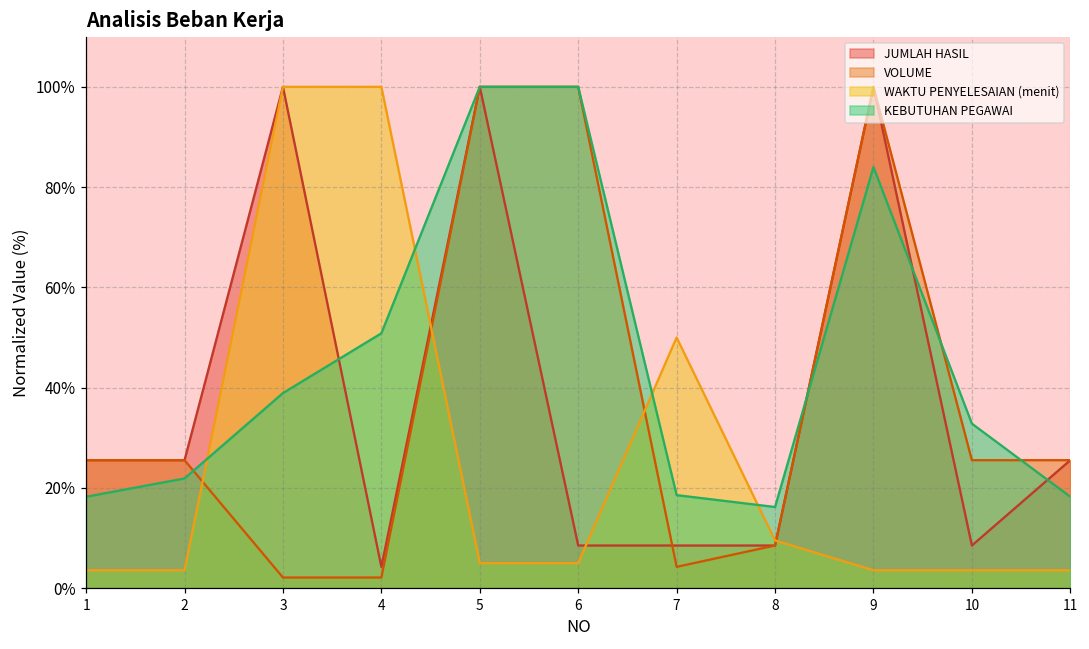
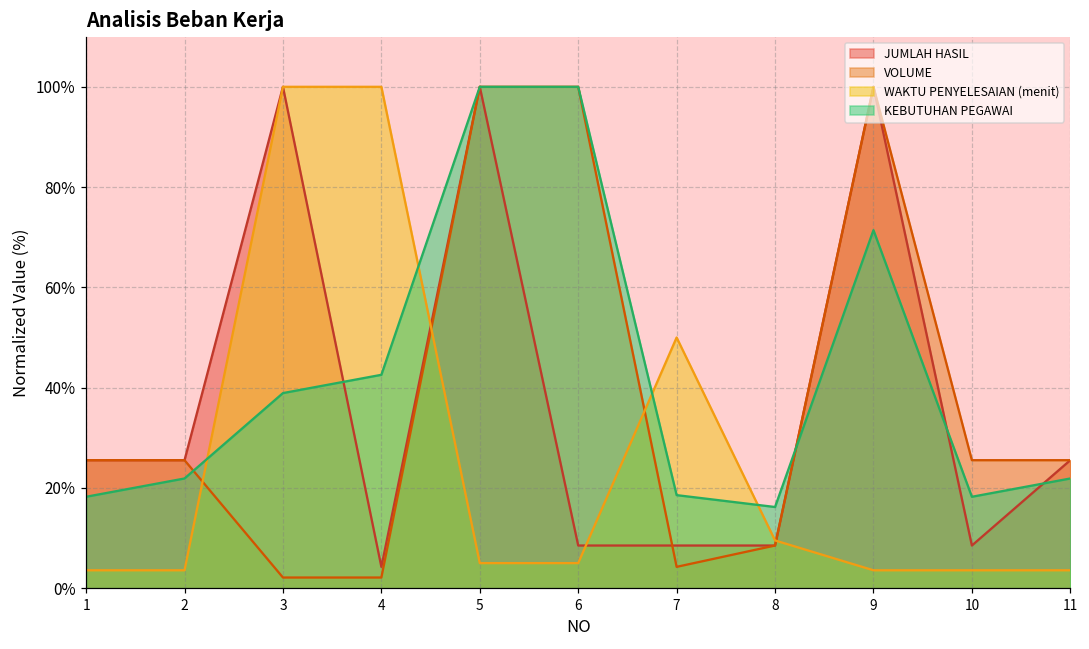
  {
    "KEBUTUHAN PEGAWAI": {
      "1": "18%",
      "2": "22%",
      "3": "39%",
-     "4": "51%",
+     "4": "43%",
      "7": "19%",
      "8": "16%",
-     "9": "84%",
-     "10": "33%",
-     "11": "18%"
+     "9": "71%",
+     "10": "18%",
+     "11": "22%"
    }
  }
